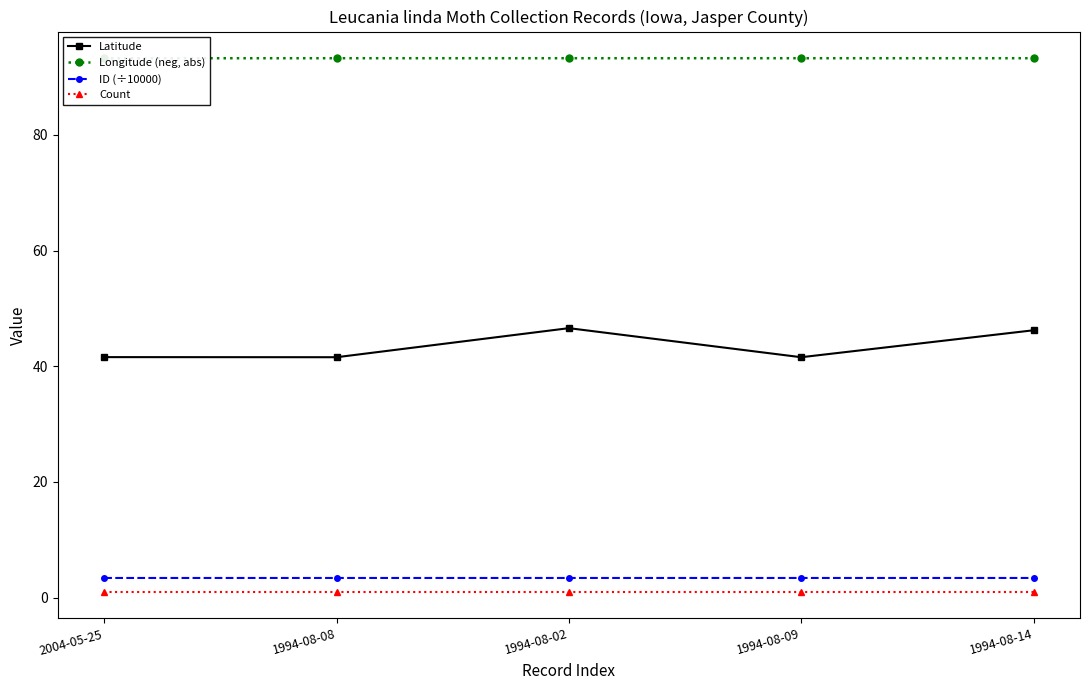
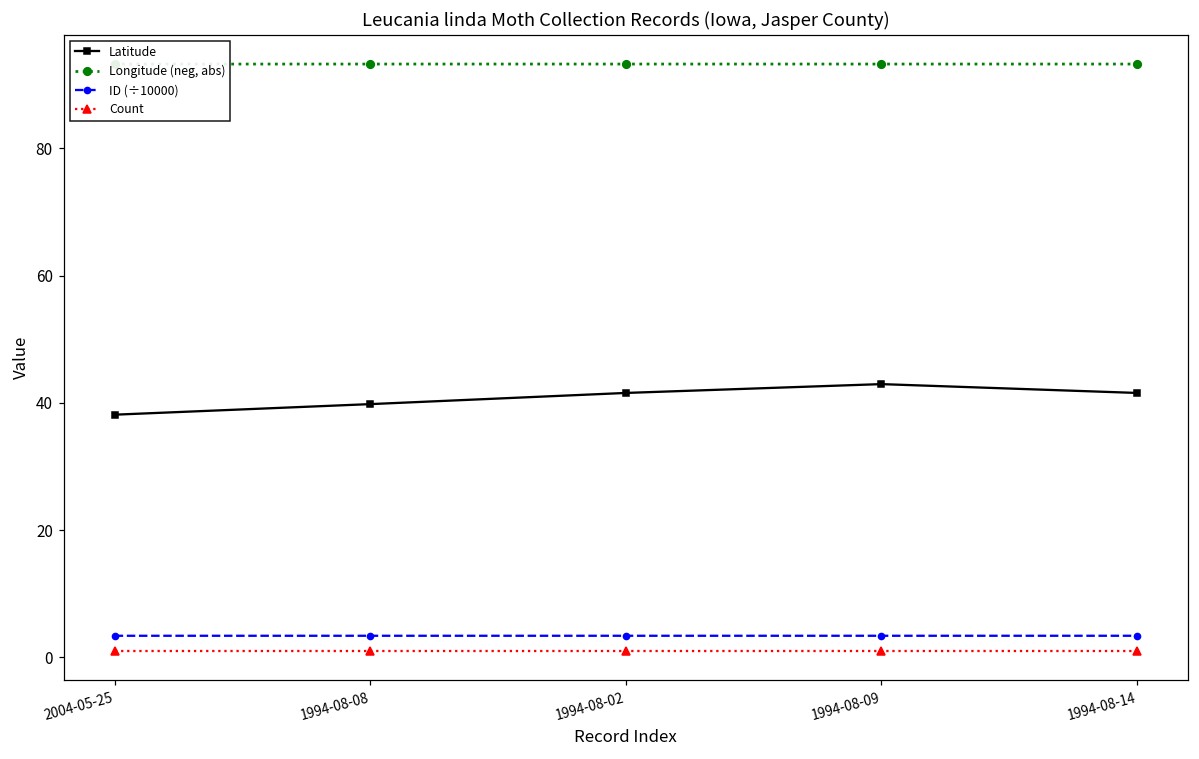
  {
    "Latitude": {
-     "2004-05-25": 42,
-     "1994-08-08": 42,
-     "1994-08-02": 47,
-     "1994-08-09": 42,
-     "1994-08-14": 46
+     "2004-05-25": 38,
+     "1994-08-08": 40,
+     "1994-08-02": 42,
+     "1994-08-09": 43,
+     "1994-08-14": 42
    },
    "Longitude (neg, abs)": {
      "1994-08-08": 93,
      "1994-08-02": 93,
      "1994-08-09": 93,
      "1994-08-14": 93
    },
    "ID (÷10000)": {
      "2004-05-25": 3,
      "1994-08-08": 3,
      "1994-08-02": 3,
      "1994-08-09": 3,
      "1994-08-14": 3
    },
    "Count": {
      "2004-05-25": 1,
      "1994-08-08": 1,
      "1994-08-02": 1,
      "1994-08-09": 1,
      "1994-08-14": 1
    }
  }
